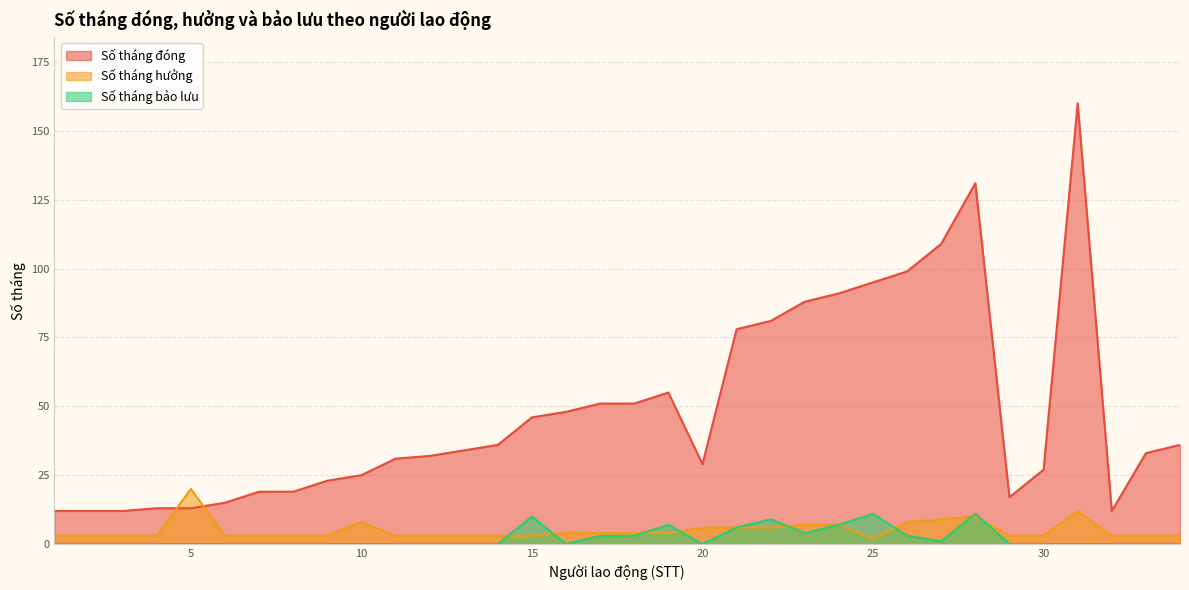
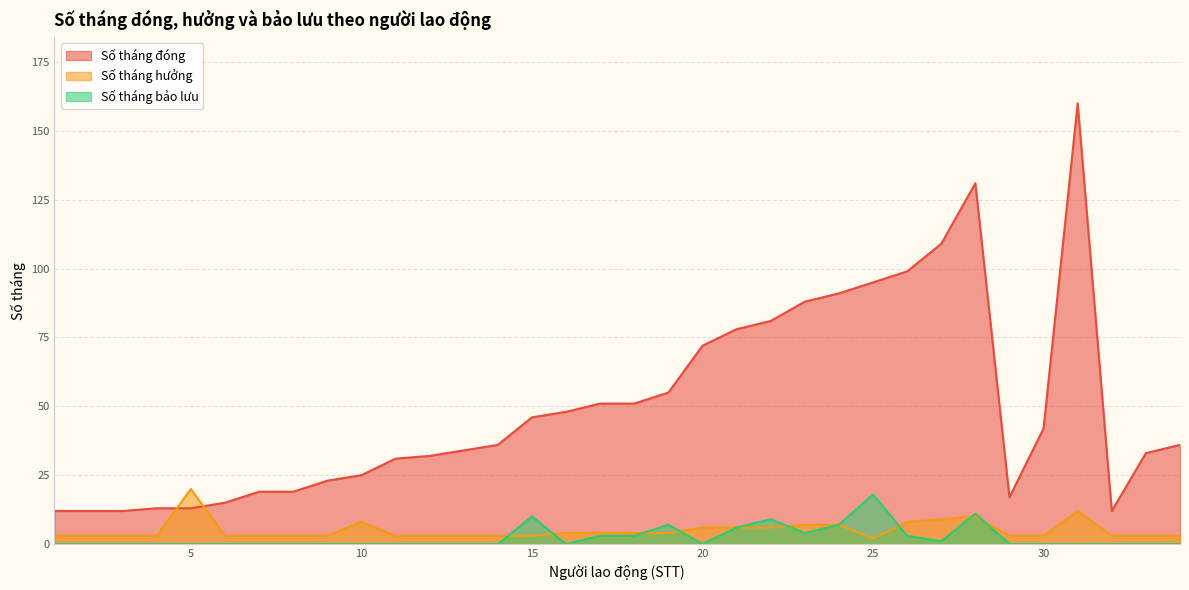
  {
    "Số tháng đóng": {
      "5": 13,
      "10": 25,
      "15": 46,
-     "20": 29,
+     "20": 72,
      "25": 95,
-     "30": 27
+     "30": 42
    },
    "Số tháng hưởng": {
      "5": 20,
      "10": 8,
      "15": 3,
      "20": 6,
      "25": 2,
      "30": 3
    },
    "Số tháng bảo lưu": {
      "5": 0,
      "10": 0,
      "15": 10,
      "20": 0,
-     "25": 11,
+     "25": 18,
      "30": 0
    }
  }
